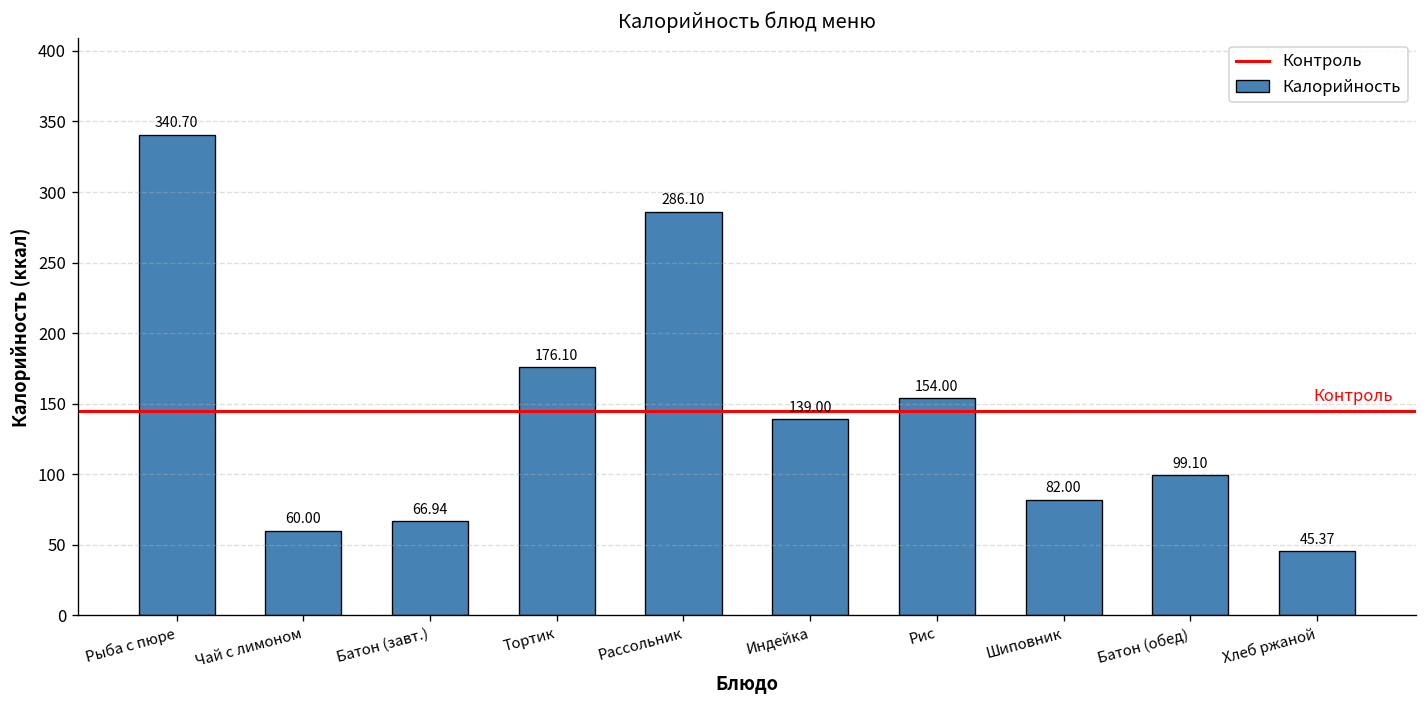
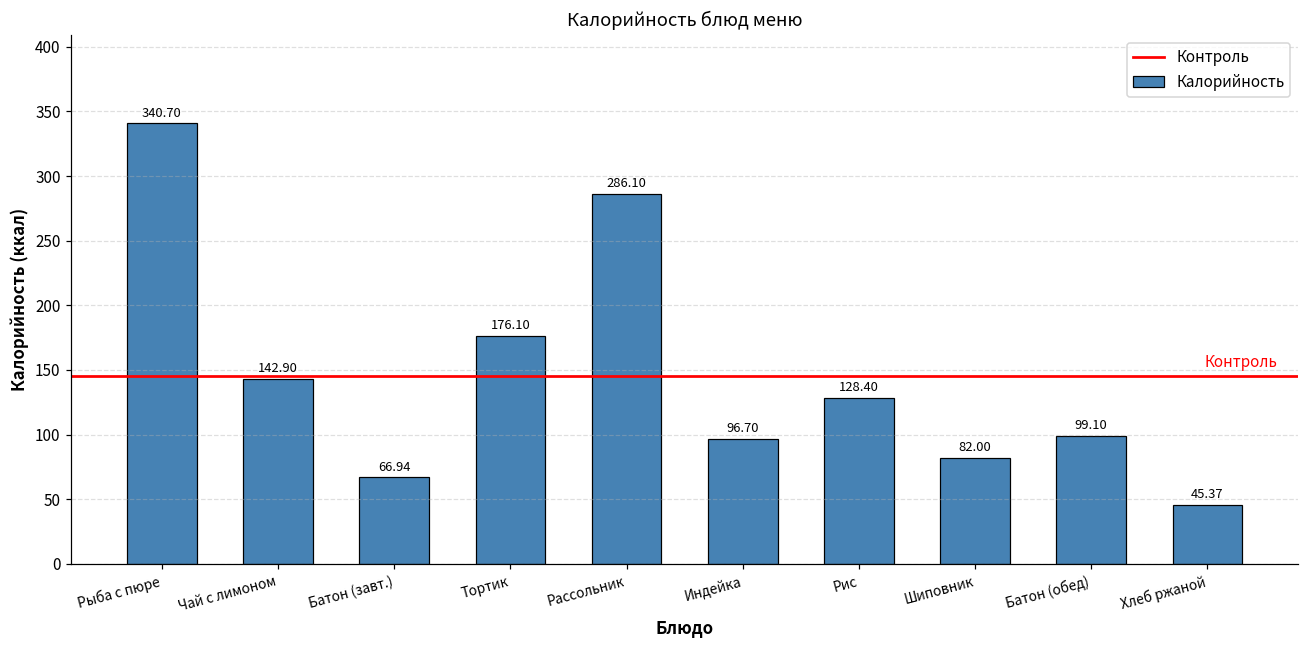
  {
    "Рыба с пюре": 340.70,
-   "Чай с лимоном": 60.00,
+   "Чай с лимоном": 142.90,
    "Батон (завт.)": 66.94,
    "Тортик": 176.10,
    "Рассольник": 286.10,
-   "Индейка": 139.00,
-   "Рис": 154.00,
+   "Индейка": 96.70,
+   "Рис": 128.40,
    "Шиповник": 82.00,
    "Батон (обед)": 99.10,
    "Хлеб ржаной": 45.37
  }
